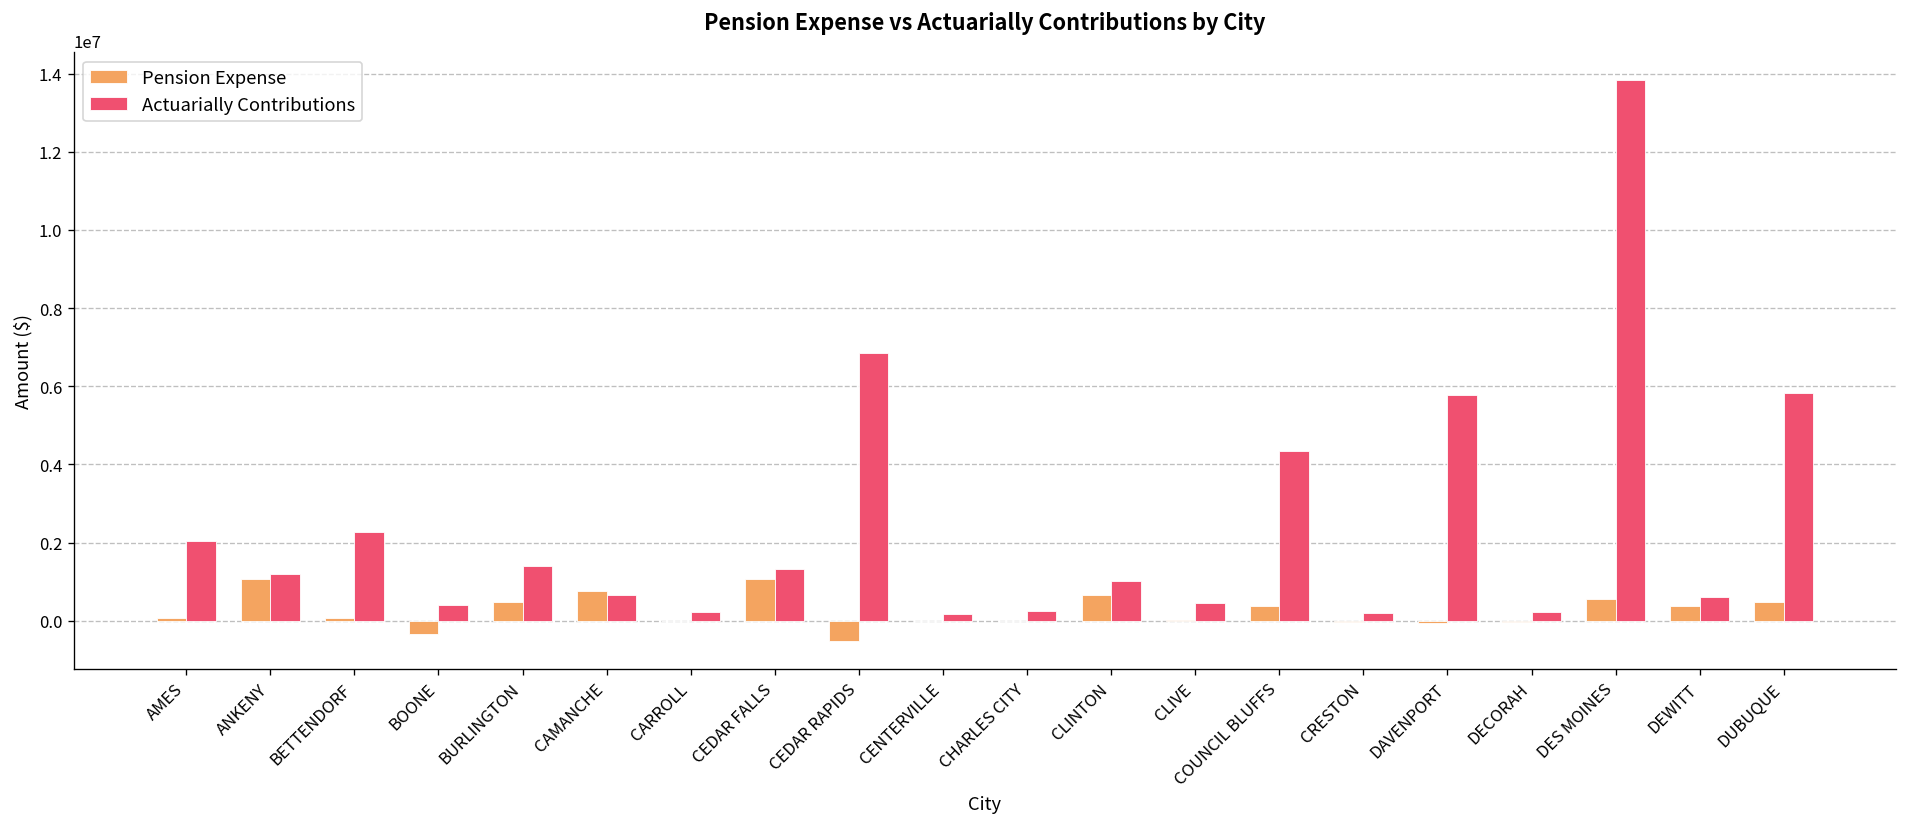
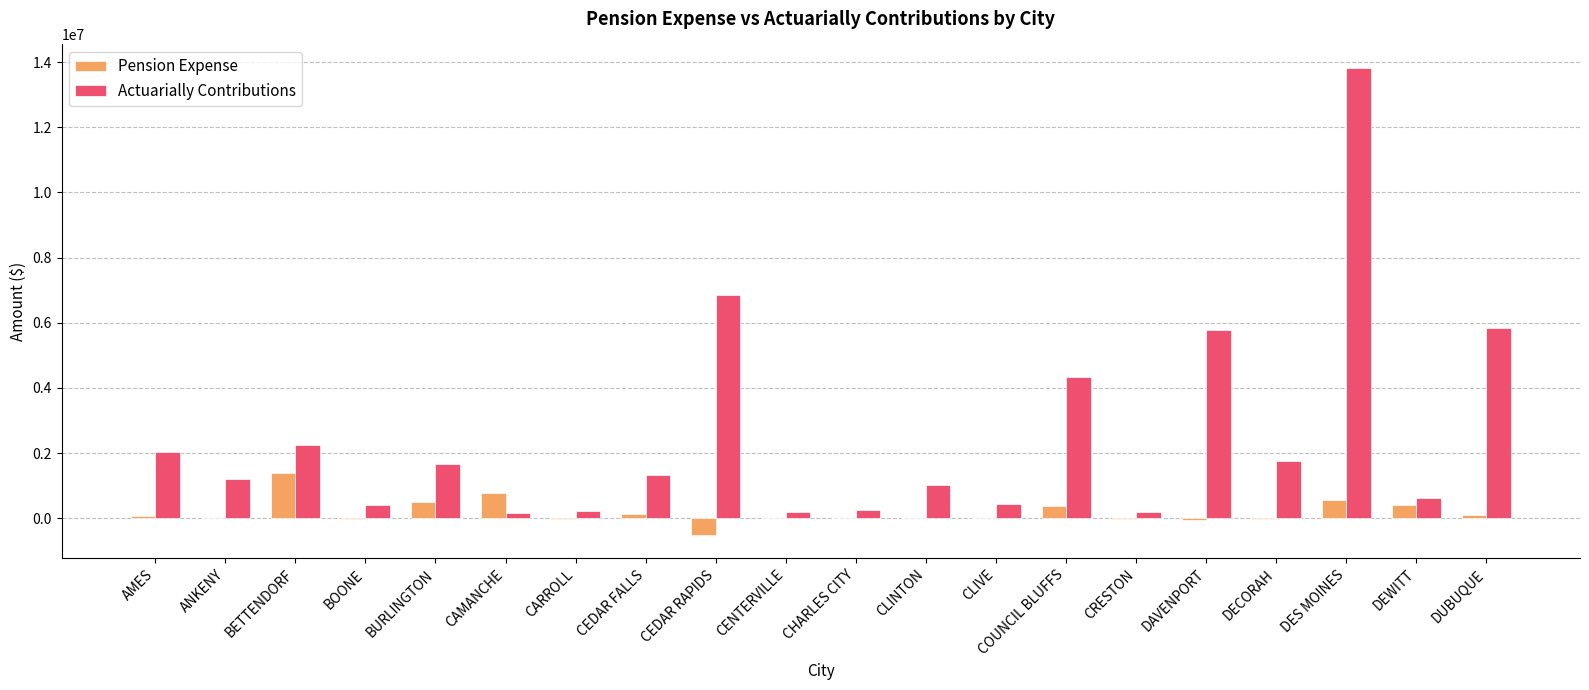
  {
    "Pension Expense": {
-     "ANKENY": 1100000,
-     "BETTENDORF": 100000,
-     "BOONE": -300000,
+     "ANKENY": 0,
+     "BETTENDORF": 1400000,
+     "BOONE": 0,
      "BURLINGTON": 500000,
      "CAMANCHE": 800000,
-     "CEDAR FALLS": 1100000,
+     "CEDAR FALLS": 100000,
      "CEDAR RAPIDS": -500000,
-     "CLINTON": 700000,
+     "CLINTON": 0,
      "COUNCIL BLUFFS": 400000,
      "DES MOINES": 600000,
      "DEWITT": 400000,
-     "DUBUQUE": 500000
+     "DUBUQUE": 100000
    },
    "Actuarially Contributions": {
      "AMES": 2000000,
      "ANKENY": 1200000,
      "BETTENDORF": 2300000,
      "BOONE": 400000,
-     "BURLINGTON": 1400000,
-     "CAMANCHE": 700000,
+     "BURLINGTON": 1600000,
+     "CAMANCHE": 200000,
      "CARROLL": 200000,
      "CEDAR FALLS": 1300000,
      "CEDAR RAPIDS": 6900000,
      "CENTERVILLE": 200000,
      "CHARLES CITY": 200000,
      "CLINTON": 1000000,
      "CLIVE": 500000,
      "COUNCIL BLUFFS": 4300000,
      "CRESTON": 200000,
      "DAVENPORT": 5800000,
-     "DECORAH": 200000,
+     "DECORAH": 1700000,
      "DES MOINES": 13800000,
      "DEWITT": 600000,
      "DUBUQUE": 5800000
    }
  }
